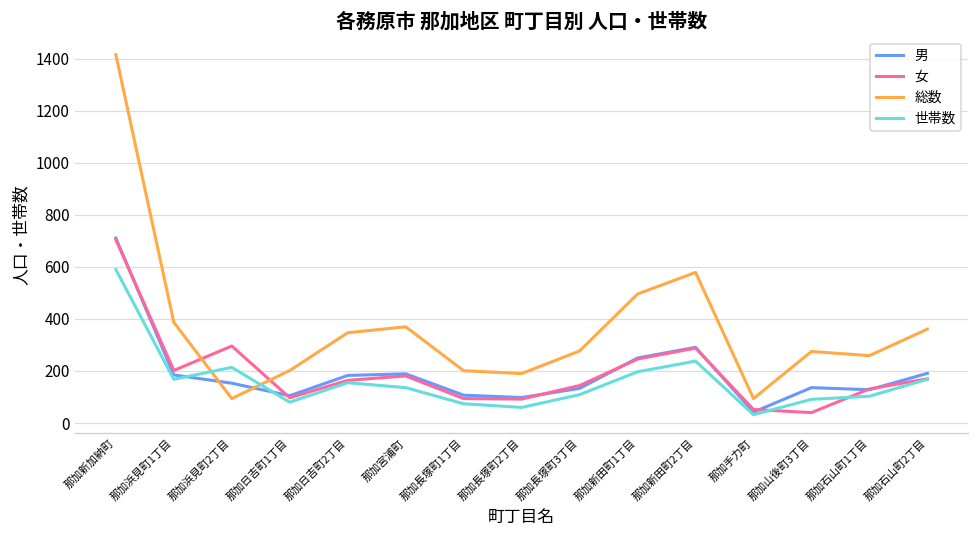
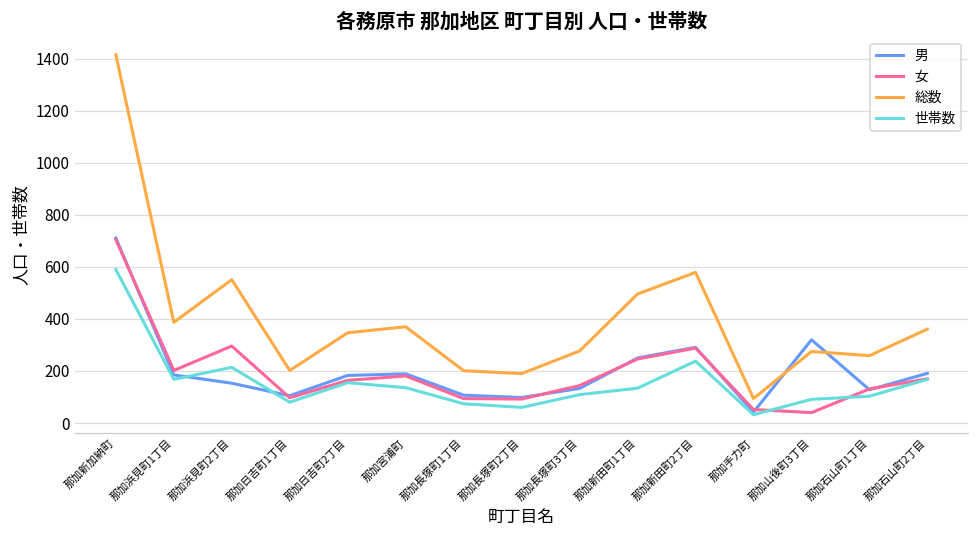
  {
    "男": {
      "那加浜見町1丁目": 190,
      "那加浜見町2丁目": 150,
      "那加日吉町2丁目": 180,
      "那加長塚町1丁目": 110,
      "那加長塚町3丁目": 130,
-     "那加山後町3丁目": 140,
+     "那加山後町3丁目": 320,
      "那加石山町2丁目": 190
    },
    "女": {
      "那加浜見町1丁目": 200,
      "那加浜見町2丁目": 300,
      "那加長塚町1丁目": 90,
      "那加長塚町3丁目": 140,
      "那加山後町3丁目": 40
    },
    "総数": {
      "那加新加納町": 1420,
      "那加浜見町1丁目": 390,
-     "那加浜見町2丁目": 90,
+     "那加浜見町2丁目": 550,
      "那加日吉町1丁目": 200,
      "那加日吉町2丁目": 350,
      "那加宮浦町": 370,
      "那加長塚町1丁目": 200,
      "那加長塚町2丁目": 190,
      "那加長塚町3丁目": 280,
      "那加新田町1丁目": 500,
      "那加新田町2丁目": 580,
      "那加手力町": 90,
      "那加山後町3丁目": 280,
      "那加石山町1丁目": 260,
      "那加石山町2丁目": 360
    },
    "世帯数": {
      "那加新加納町": 590,
      "那加浜見町1丁目": 170,
      "那加浜見町2丁目": 210,
      "那加日吉町1丁目": 80,
      "那加宮浦町": 140,
      "那加長塚町1丁目": 70,
      "那加長塚町2丁目": 60,
      "那加長塚町3丁目": 110,
-     "那加新田町1丁目": 200,
+     "那加新田町1丁目": 130,
      "那加新田町2丁目": 240,
      "那加山後町3丁目": 90,
      "那加石山町1丁目": 100
    }
  }
